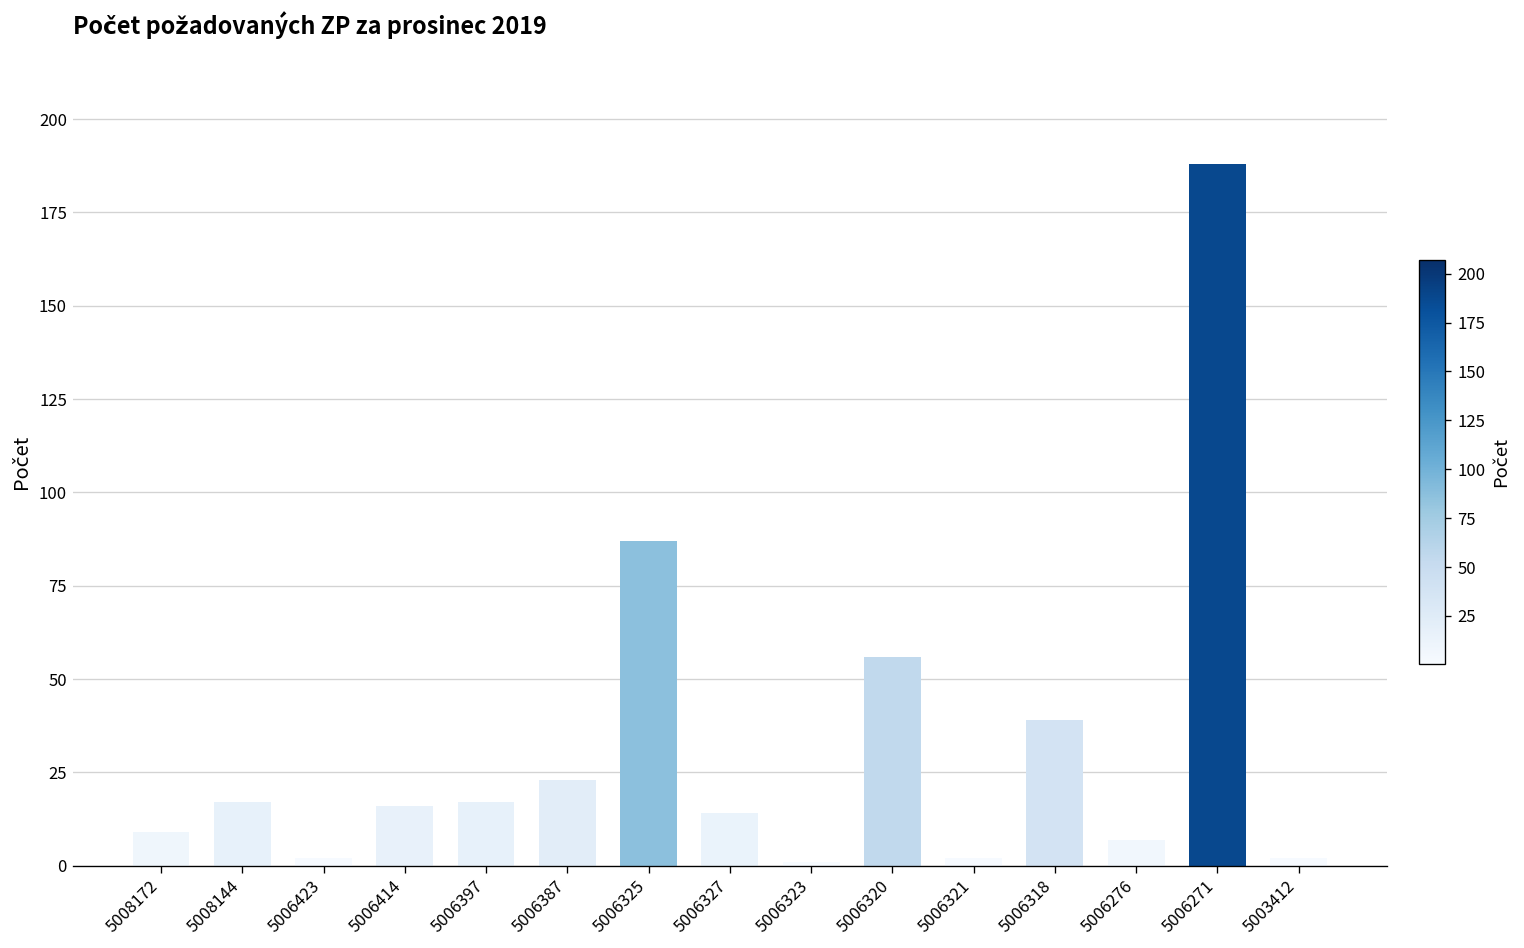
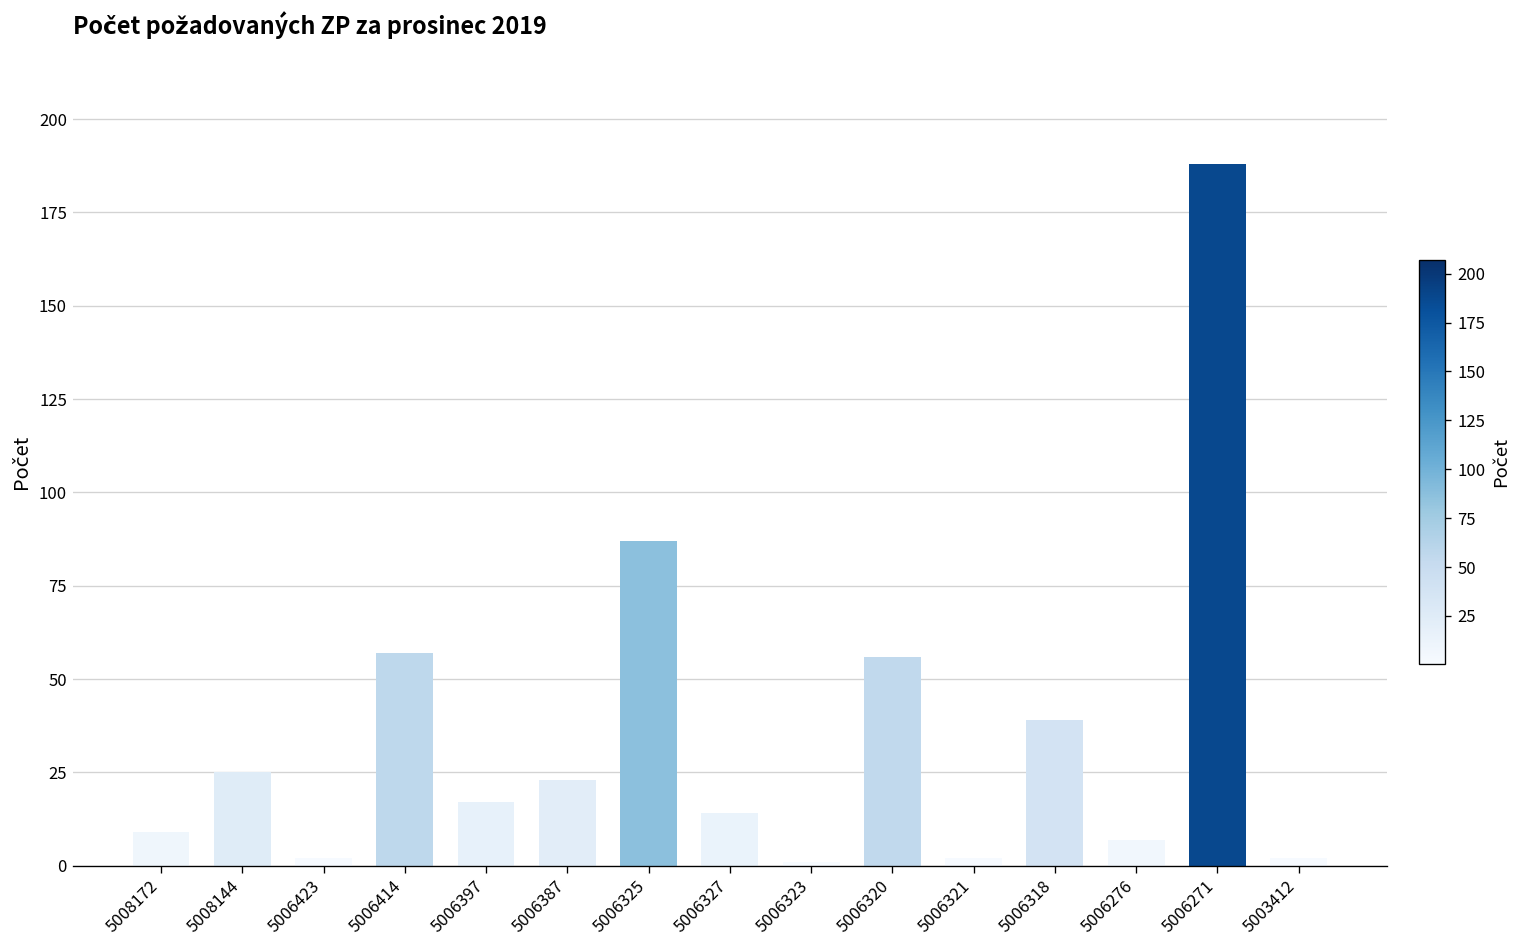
  {
    "5008172": 9,
-   "5008144": 17,
+   "5008144": 25,
    "5006423": 2,
-   "5006414": 16,
+   "5006414": 57,
    "5006397": 17,
    "5006387": 23,
    "5006325": 87,
    "5006327": 14,
    "5006323": 1,
    "5006320": 56,
    "5006321": 2,
    "5006318": 39,
    "5006276": 7,
    "5006271": 188,
    "5003412": 2
  }
